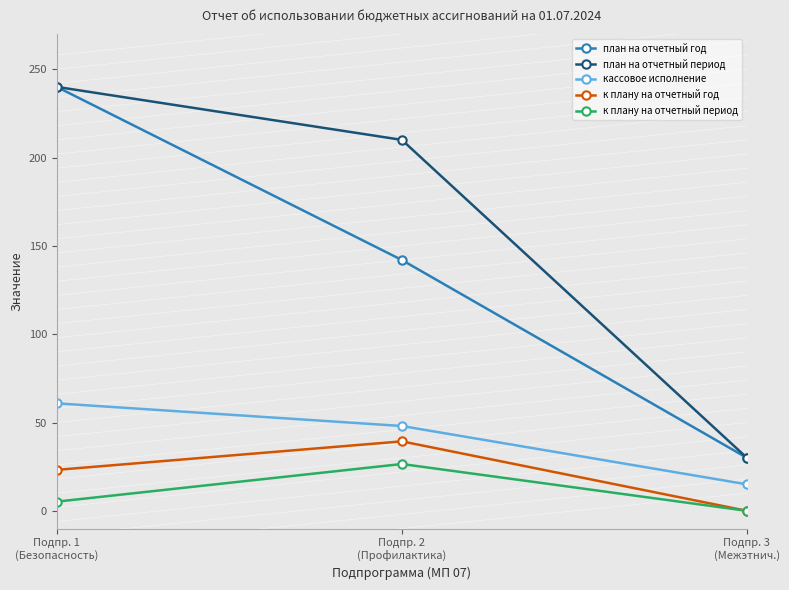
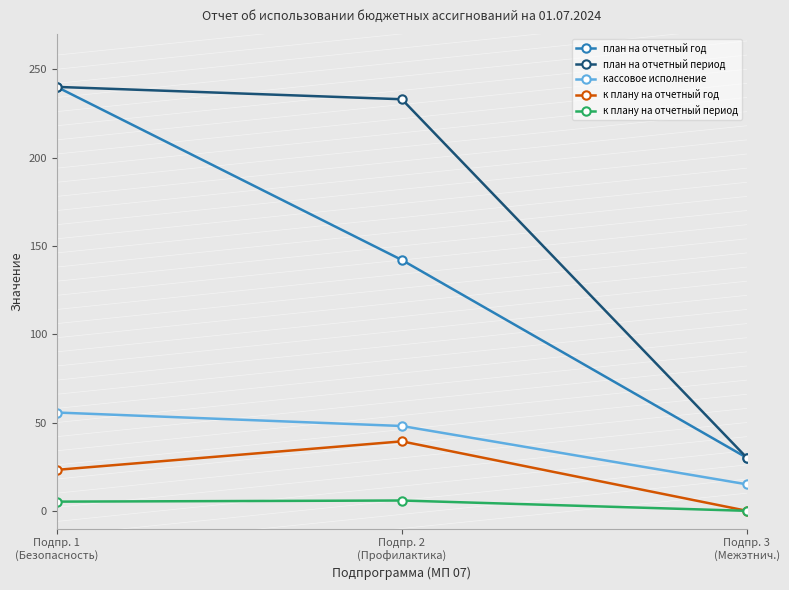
  {
    "план на отчетный год": {
      "Подпр. 2 (Профилактика)": 142
    },
    "план на отчетный период": {
-     "Подпр. 2 (Профилактика)": 210
+     "Подпр. 2 (Профилактика)": 233
    },
    "кассовое исполнение": {
-     "Подпр. 1 (Безопасность)": 61,
+     "Подпр. 1 (Безопасность)": 56,
      "Подпр. 2 (Профилактика)": 48,
      "Подпр. 3 (Межэтнич.)": 15
    },
    "к плану на отчетный год": {
      "Подпр. 1 (Безопасность)": 23,
      "Подпр. 2 (Профилактика)": 39
    },
    "к плану на отчетный период": {
      "Подпр. 1 (Безопасность)": 5,
-     "Подпр. 2 (Профилактика)": 27
+     "Подпр. 2 (Профилактика)": 6
    }
  }
